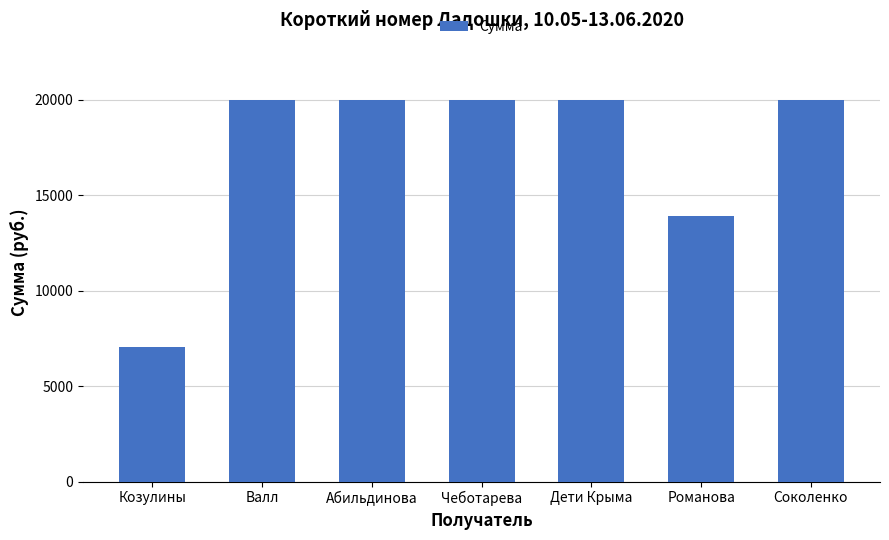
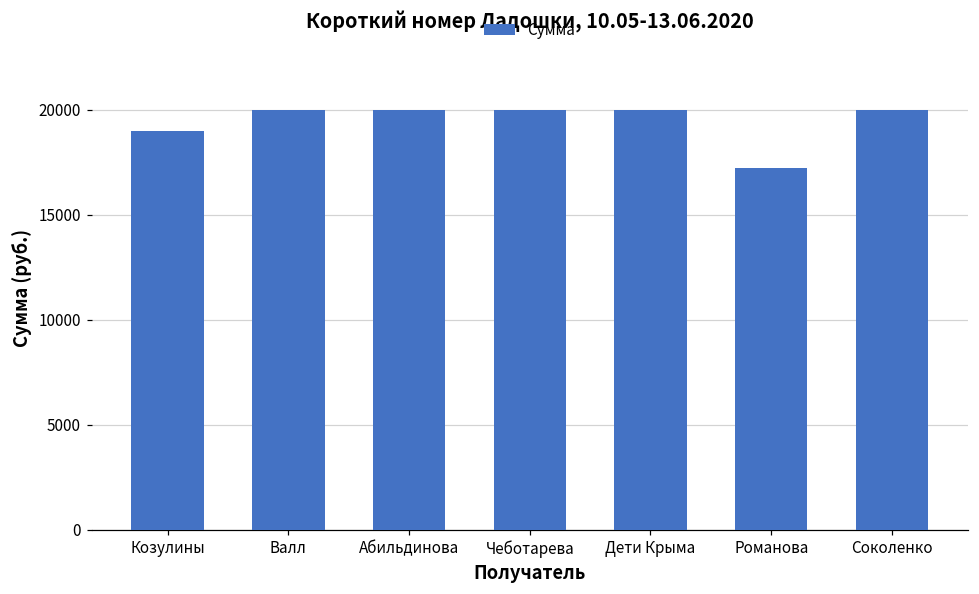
  {
-   "Козулины": 7100,
+   "Козулины": 19000,
    "Валл": 20000,
    "Абильдинова": 20000,
    "Чеботарева": 20000,
    "Дети Крыма": 20000,
-   "Романова": 13900,
+   "Романова": 17200,
    "Соколенко": 20000
  }
